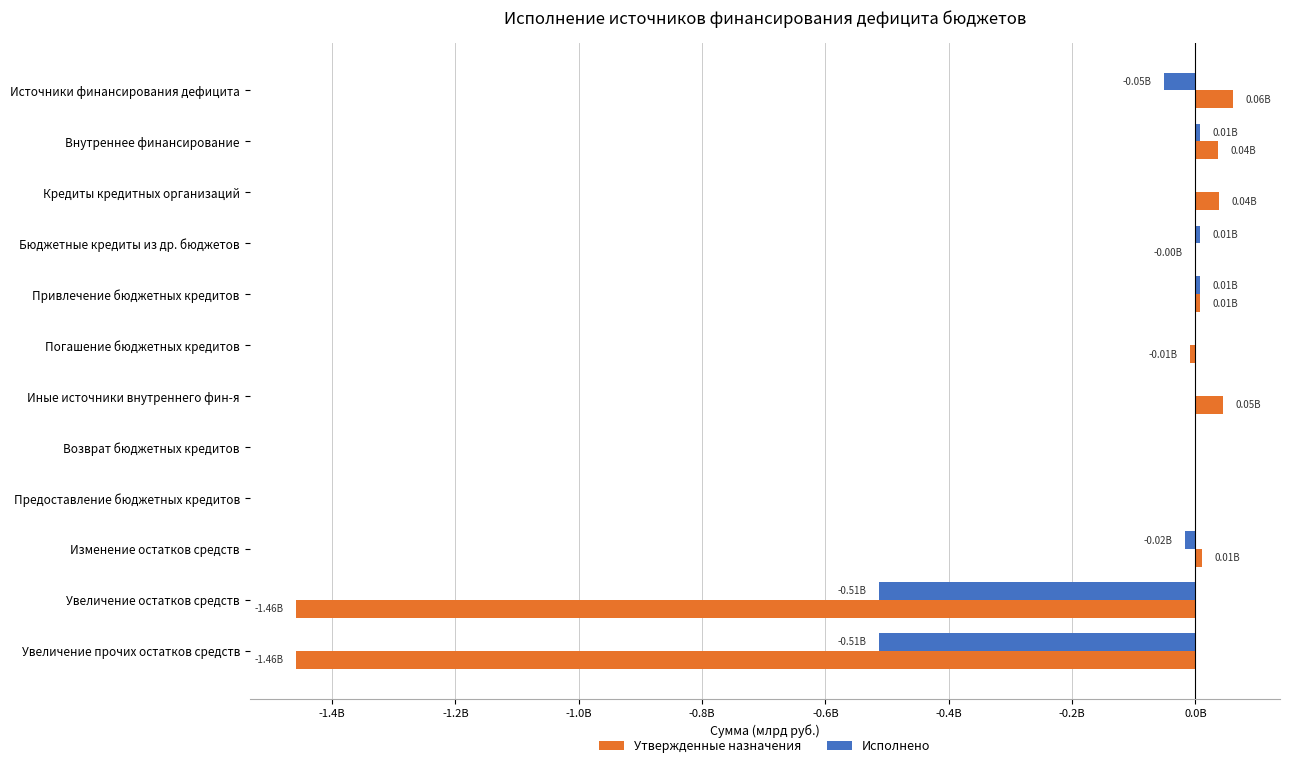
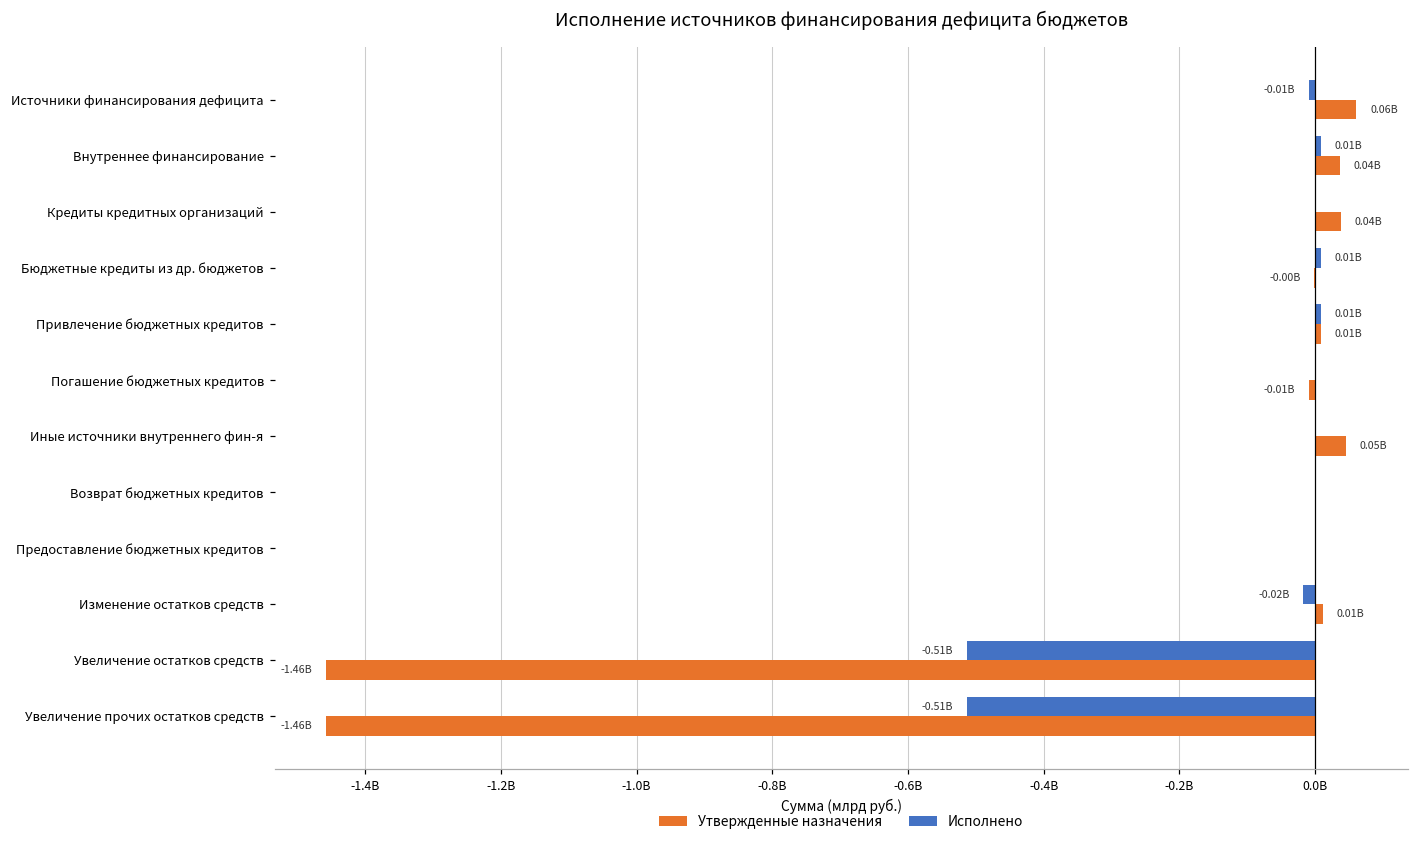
  {
    "Утвержденные назначения": {
      "Источники финансирования дефицита": "0.06B",
      "Внутреннее финансирование": "0.04B",
      "Кредиты кредитных организаций": "0.04B",
      "Бюджетные кредиты из др. бюджетов": "-0.00B",
      "Привлечение бюджетных кредитов": "0.01B",
      "Погашение бюджетных кредитов": "-0.01B",
      "Иные источники внутреннего фин-я": "0.05B",
      "Изменение остатков средств": "0.01B",
      "Увеличение остатков средств": "-1.46B",
      "Увеличение прочих остатков средств": "-1.46B"
    },
    "Исполнено": {
-     "Источники финансирования дефицита": "-0.05B",
+     "Источники финансирования дефицита": "-0.01B",
      "Внутреннее финансирование": "0.01B",
      "Бюджетные кредиты из др. бюджетов": "0.01B",
      "Привлечение бюджетных кредитов": "0.01B",
      "Изменение остатков средств": "-0.02B",
      "Увеличение остатков средств": "-0.51B",
      "Увеличение прочих остатков средств": "-0.51B"
    }
  }
